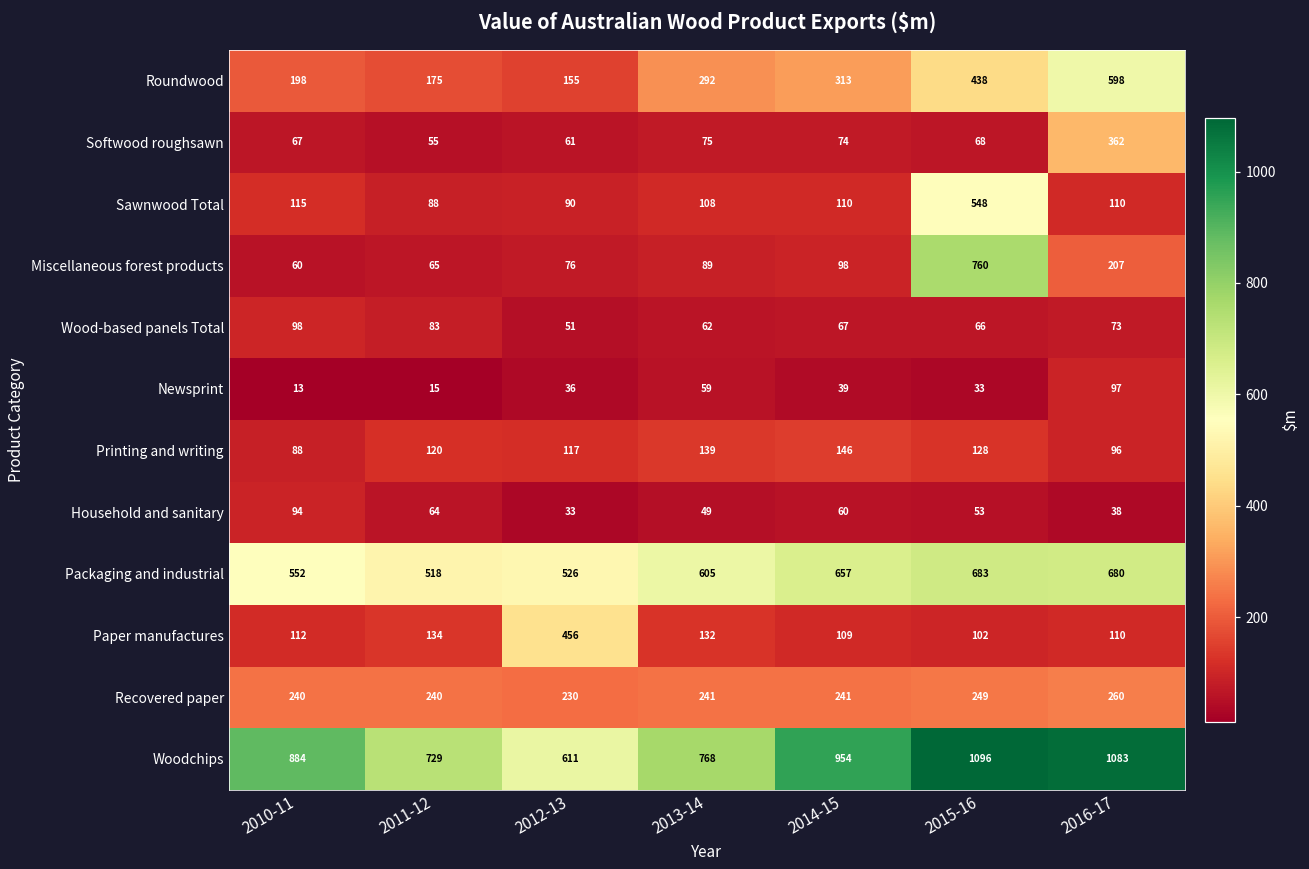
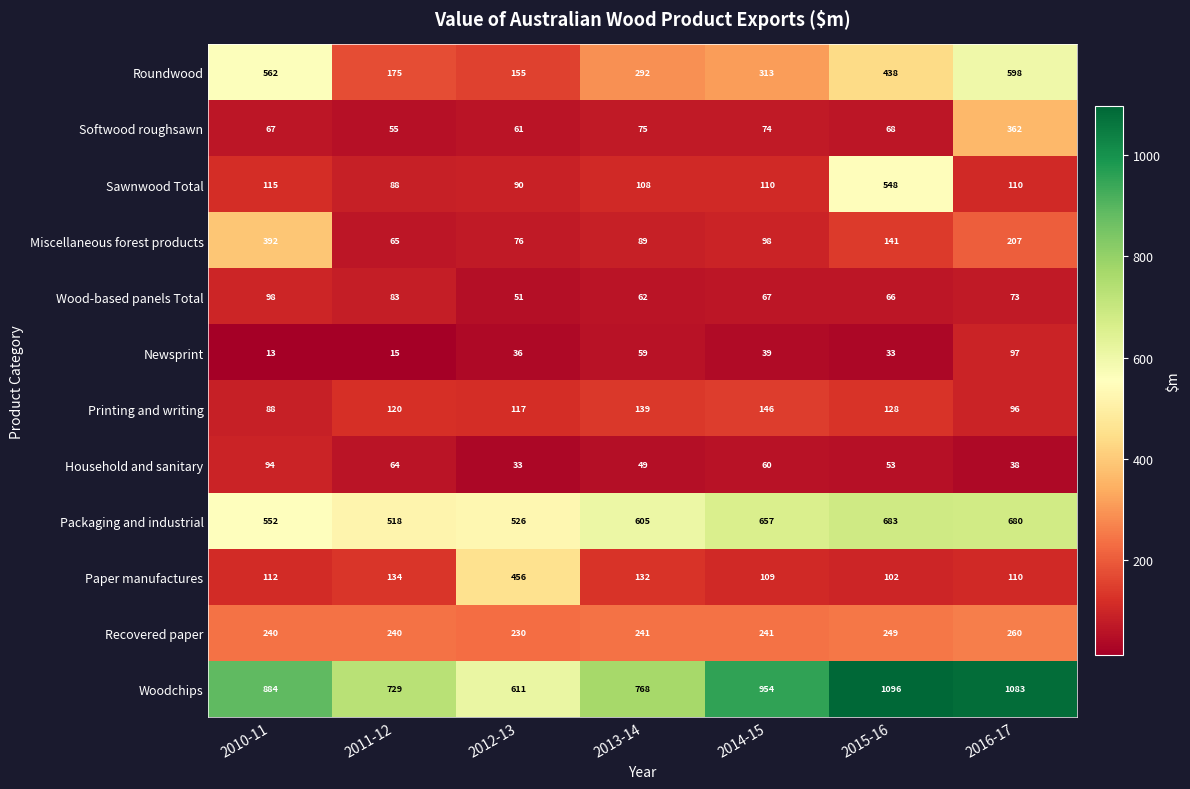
  {
    "Roundwood": {
-     "2010-11": 198,
+     "2010-11": 562,
      "2011-12": 175,
      "2012-13": 155,
      "2013-14": 292,
      "2014-15": 313,
      "2015-16": 438,
      "2016-17": 598
    },
    "Softwood roughsawn": {
      "2010-11": 67,
      "2011-12": 55,
      "2012-13": 61,
      "2013-14": 75,
      "2014-15": 74,
      "2015-16": 68,
      "2016-17": 362
    },
    "Sawnwood Total": {
      "2010-11": 115,
      "2011-12": 88,
      "2012-13": 90,
      "2013-14": 108,
      "2014-15": 110,
      "2015-16": 548,
      "2016-17": 110
    },
    "Miscellaneous forest products": {
-     "2010-11": 60,
+     "2010-11": 392,
      "2011-12": 65,
      "2012-13": 76,
      "2013-14": 89,
      "2014-15": 98,
-     "2015-16": 760,
+     "2015-16": 141,
      "2016-17": 207
    },
    "Wood-based panels Total": {
      "2010-11": 98,
      "2011-12": 83,
      "2012-13": 51,
      "2013-14": 62,
      "2014-15": 67,
      "2015-16": 66,
      "2016-17": 73
    },
    "Newsprint": {
      "2010-11": 13,
      "2011-12": 15,
      "2012-13": 36,
      "2013-14": 59,
      "2014-15": 39,
      "2015-16": 33,
      "2016-17": 97
    },
    "Printing and writing": {
      "2010-11": 88,
      "2011-12": 120,
      "2012-13": 117,
      "2013-14": 139,
      "2014-15": 146,
      "2015-16": 128,
      "2016-17": 96
    },
    "Household and sanitary": {
      "2010-11": 94,
      "2011-12": 64,
      "2012-13": 33,
      "2013-14": 49,
      "2014-15": 60,
      "2015-16": 53,
      "2016-17": 38
    },
    "Packaging and industrial": {
      "2010-11": 552,
      "2011-12": 518,
      "2012-13": 526,
      "2013-14": 605,
      "2014-15": 657,
      "2015-16": 683,
      "2016-17": 680
    },
    "Paper manufactures": {
      "2010-11": 112,
      "2011-12": 134,
      "2012-13": 456,
      "2013-14": 132,
      "2014-15": 109,
      "2015-16": 102,
      "2016-17": 110
    },
    "Recovered paper": {
      "2010-11": 240,
      "2011-12": 240,
      "2012-13": 230,
      "2013-14": 241,
      "2014-15": 241,
      "2015-16": 249,
      "2016-17": 260
    },
    "Woodchips": {
      "2010-11": 884,
      "2011-12": 729,
      "2012-13": 611,
      "2013-14": 768,
      "2014-15": 954,
      "2015-16": 1096,
      "2016-17": 1083
    }
  }
